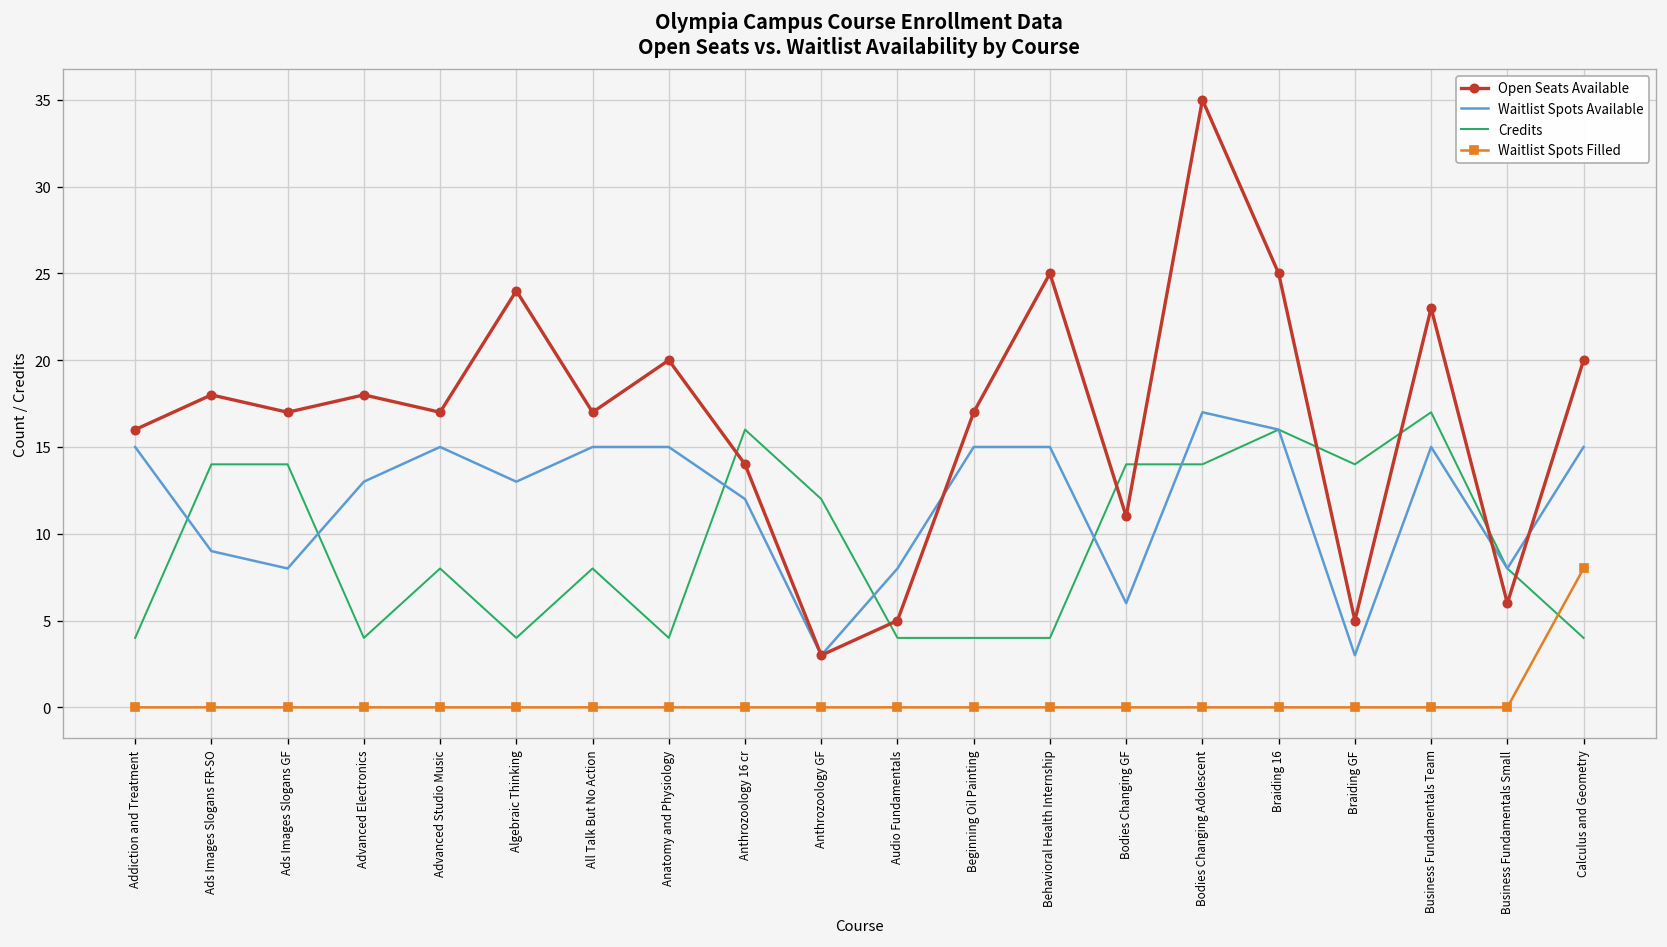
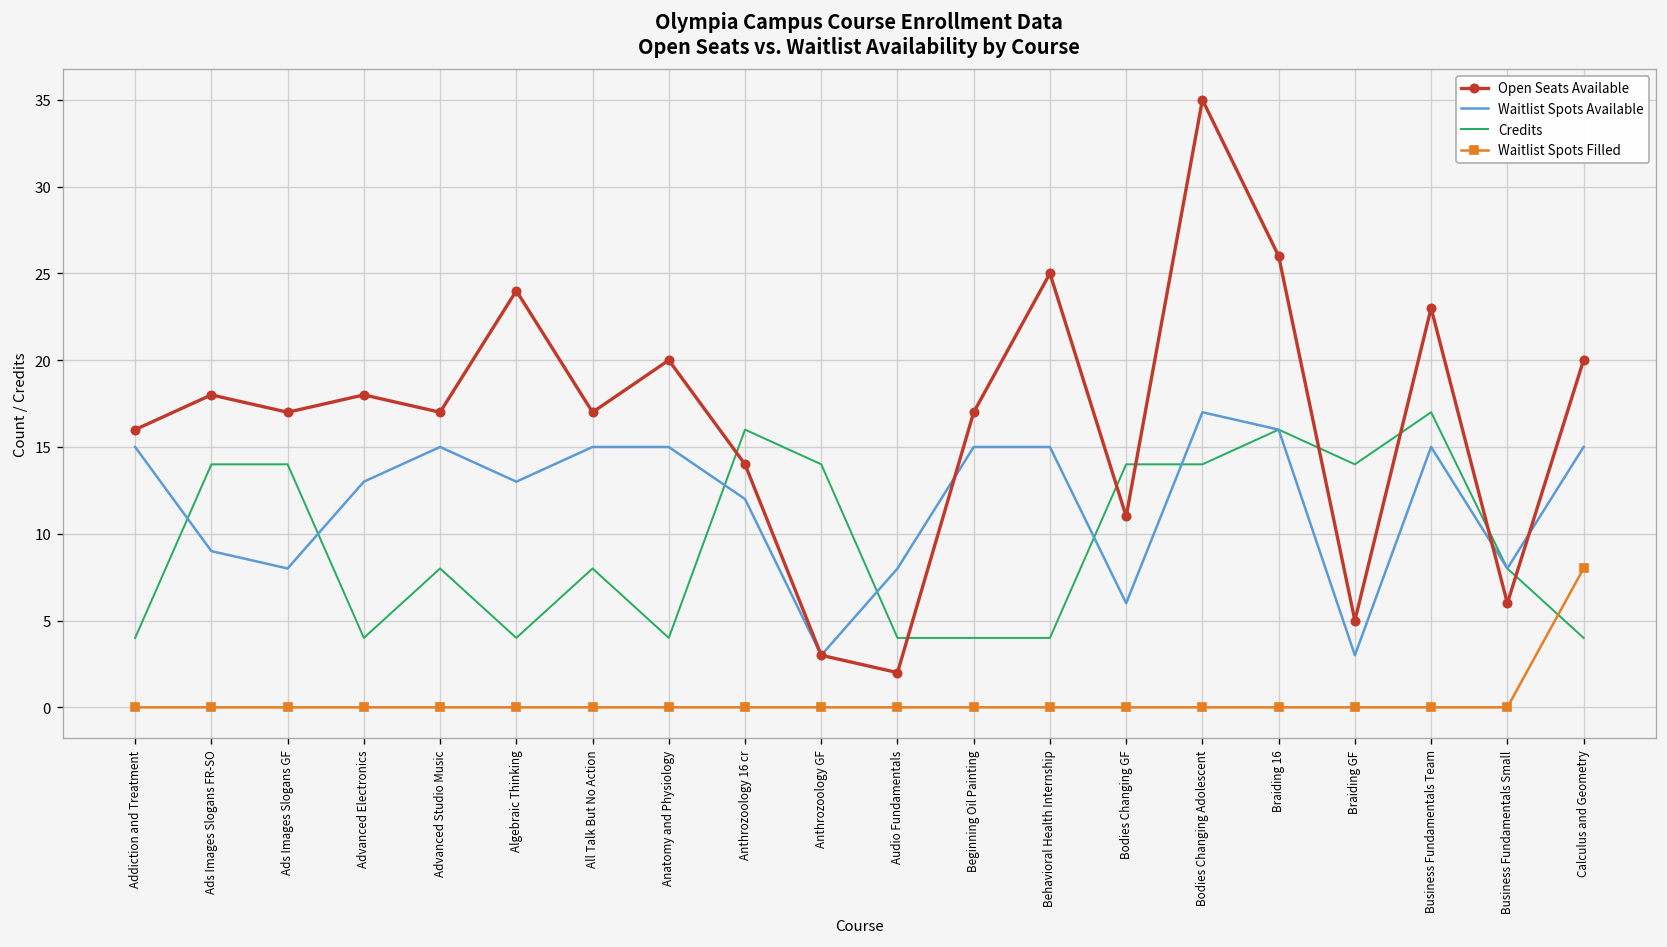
  {
    "Open Seats Available": {
      "Addiction and Treatment": 16,
      "Ads Images Slogans FR-SO": 18,
      "Ads Images Slogans GF": 17,
      "Advanced Electronics": 18,
      "Advanced Studio Music": 17,
      "Algebraic Thinking": 24,
      "All Talk But No Action": 17,
      "Anatomy and Physiology": 20,
      "Anthrozoology 16 cr": 14,
-     "Audio Fundamentals": 5,
+     "Audio Fundamentals": 2,
      "Beginning Oil Painting": 17,
      "Behavioral Health Internship": 25,
      "Bodies Changing GF": 11,
      "Bodies Changing Adolescent": 35,
-     "Braiding 16": 25,
+     "Braiding 16": 26,
      "Braiding GF": 5,
      "Business Fundamentals Team": 23,
      "Business Fundamentals Small": 6,
      "Calculus and Geometry": 20
    },
    "Waitlist Spots Available": {
      "Addiction and Treatment": 15,
      "Ads Images Slogans FR-SO": 9,
      "Ads Images Slogans GF": 8,
      "Advanced Electronics": 13,
      "Advanced Studio Music": 15,
      "Algebraic Thinking": 13,
      "All Talk But No Action": 15,
      "Anatomy and Physiology": 15,
      "Anthrozoology 16 cr": 12,
      "Audio Fundamentals": 8,
      "Beginning Oil Painting": 15,
      "Behavioral Health Internship": 15,
      "Bodies Changing GF": 6,
      "Bodies Changing Adolescent": 17,
      "Braiding GF": 3,
      "Business Fundamentals Team": 15,
      "Calculus and Geometry": 15
    },
    "Credits": {
      "Addiction and Treatment": 4,
      "Ads Images Slogans FR-SO": 14,
      "Ads Images Slogans GF": 14,
      "Advanced Electronics": 4,
      "Advanced Studio Music": 8,
      "Algebraic Thinking": 4,
      "All Talk But No Action": 8,
      "Anatomy and Physiology": 4,
      "Anthrozoology 16 cr": 16,
-     "Anthrozoology GF": 12,
+     "Anthrozoology GF": 14,
      "Audio Fundamentals": 4,
      "Beginning Oil Painting": 4,
      "Behavioral Health Internship": 4,
      "Bodies Changing GF": 14,
      "Bodies Changing Adolescent": 14,
      "Braiding GF": 14,
      "Business Fundamentals Team": 17,
      "Calculus and Geometry": 4
    },
    "Waitlist Spots Filled": {
      "Addiction and Treatment": 0,
      "Ads Images Slogans FR-SO": 0,
      "Ads Images Slogans GF": 0,
      "Advanced Electronics": 0,
      "Advanced Studio Music": 0,
      "Algebraic Thinking": 0,
      "All Talk But No Action": 0,
      "Anatomy and Physiology": 0,
      "Anthrozoology 16 cr": 0,
      "Anthrozoology GF": 0,
      "Audio Fundamentals": 0,
      "Beginning Oil Painting": 0,
      "Behavioral Health Internship": 0,
      "Bodies Changing GF": 0,
      "Bodies Changing Adolescent": 0,
      "Braiding 16": 0,
      "Braiding GF": 0,
      "Business Fundamentals Team": 0,
      "Business Fundamentals Small": 0,
      "Calculus and Geometry": 8
    }
  }
